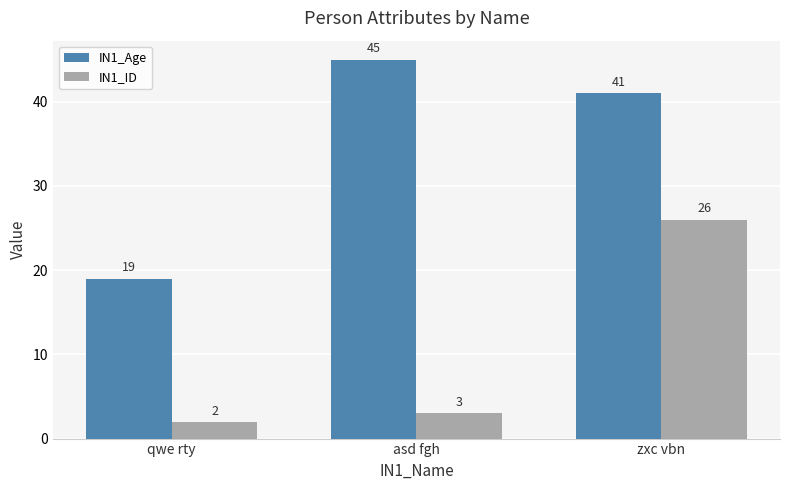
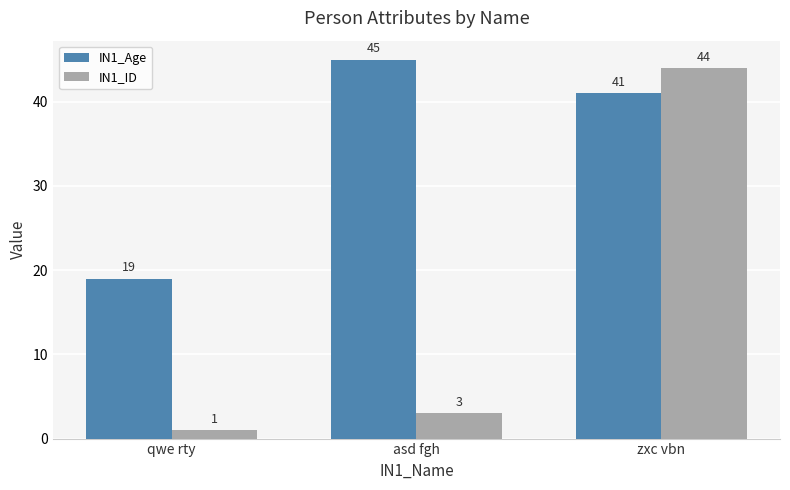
  {
    "IN1_Age": {
      "qwe rty": 19,
      "asd fgh": 45,
      "zxc vbn": 41
    },
    "IN1_ID": {
-     "qwe rty": 2,
+     "qwe rty": 1,
      "asd fgh": 3,
-     "zxc vbn": 26
+     "zxc vbn": 44
    }
  }
